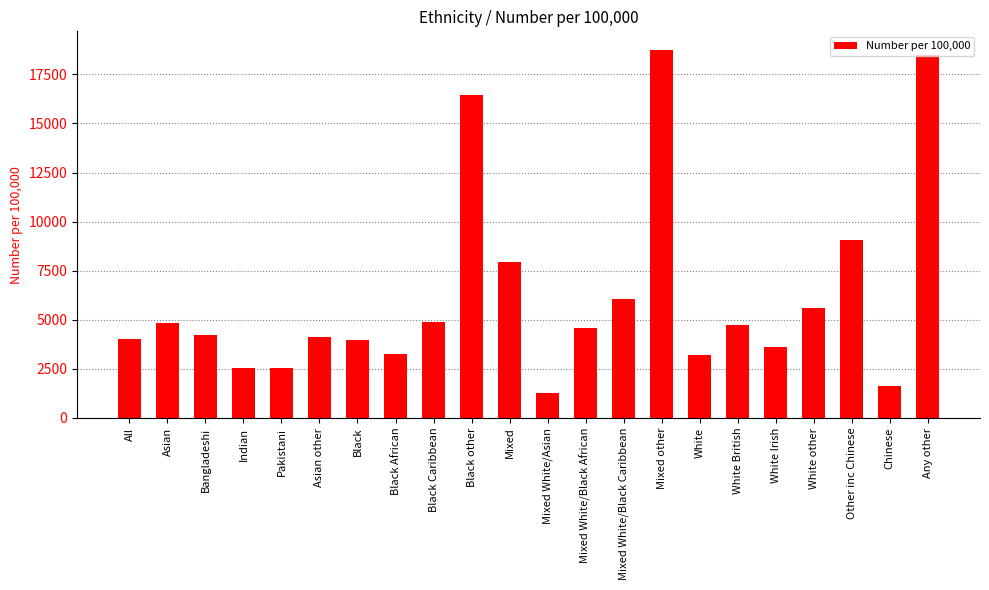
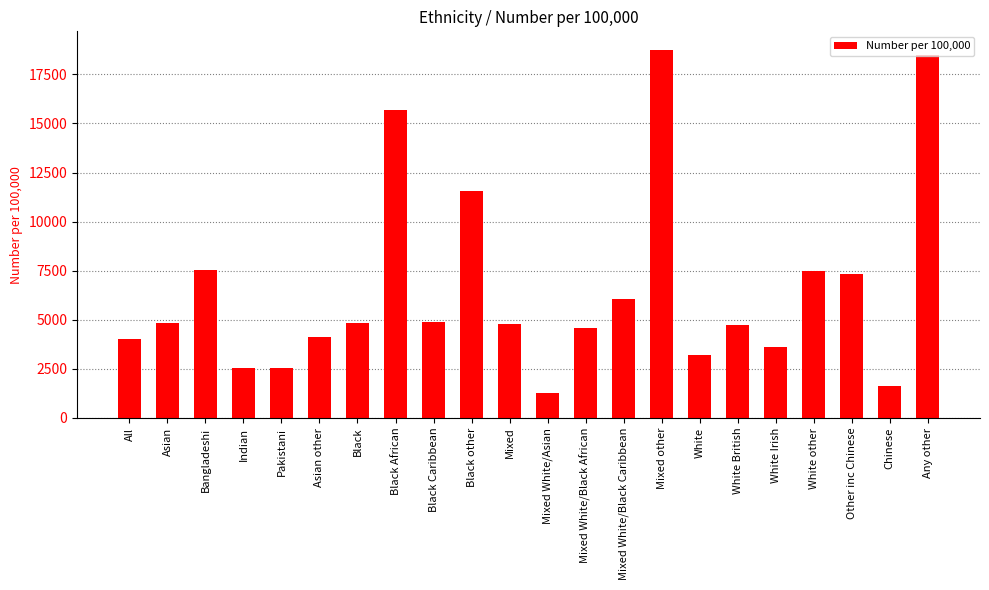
  {
    "All": 4000,
    "Asian": 4800,
-   "Bangladeshi": 4200,
+   "Bangladeshi": 7500,
    "Indian": 2500,
    "Pakistani": 2500,
    "Asian other": 4100,
-   "Black": 4000,
-   "Black African": 3300,
+   "Black": 4800,
+   "Black African": 15700,
    "Black Caribbean": 4900,
-   "Black other": 16400,
-   "Mixed": 8000,
+   "Black other": 11600,
+   "Mixed": 4800,
    "Mixed White/Asian": 1300,
    "Mixed White/Black African": 4600,
    "Mixed White/Black Caribbean": 6100,
    "Mixed other": 18800,
    "White": 3200,
    "White British": 4800,
    "White Irish": 3600,
-   "White other": 5600,
-   "Other inc Chinese": 9000,
+   "White other": 7500,
+   "Other inc Chinese": 7300,
    "Chinese": 1600
  }
